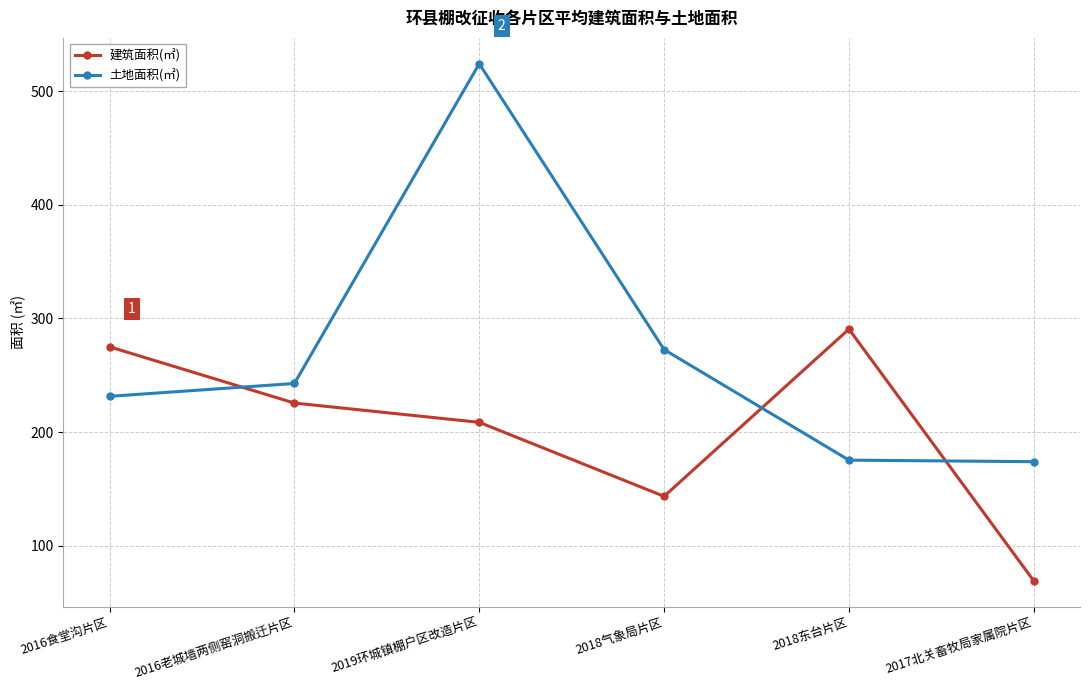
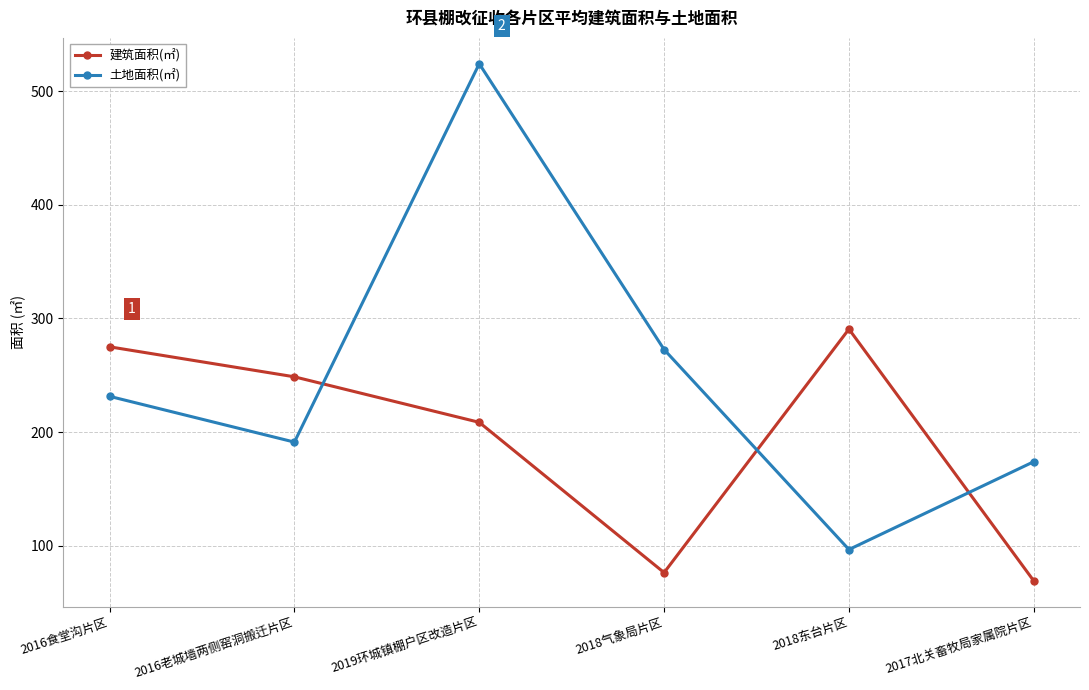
  {
    "建筑面积(㎡)": {
      "2016食堂沟片区": 275,
-     "2016老城墙两侧窑洞搬迁片区": 225,
+     "2016老城墙两侧窑洞搬迁片区": 249,
      "2019环城镇棚户区改造片区": 209,
-     "2018气象局片区": 143,
+     "2018气象局片区": 76,
      "2018东台片区": 291,
      "2017北关畜牧局家属院片区": 69
    },
    "土地面积(㎡)": {
      "2016食堂沟片区": 231,
-     "2016老城墙两侧窑洞搬迁片区": 243,
+     "2016老城墙两侧窑洞搬迁片区": 191,
      "2019环城镇棚户区改造片区": 524,
      "2018气象局片区": 273,
-     "2018东台片区": 175,
+     "2018东台片区": 97,
      "2017北关畜牧局家属院片区": 174
    }
  }
